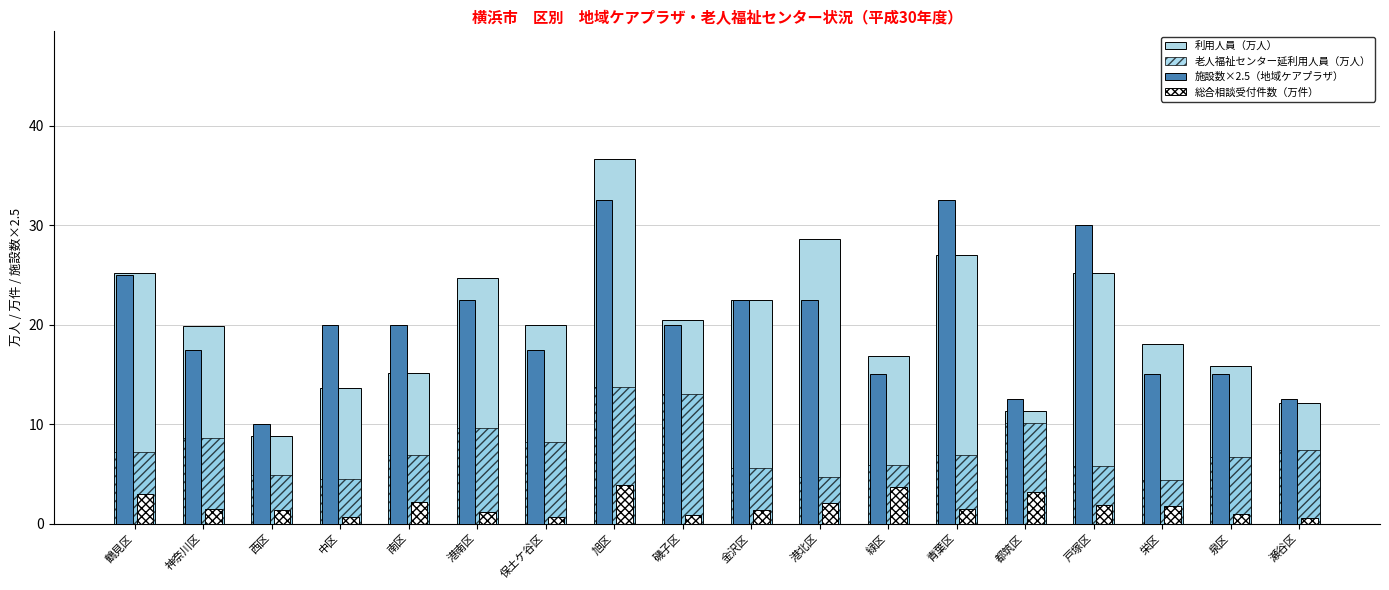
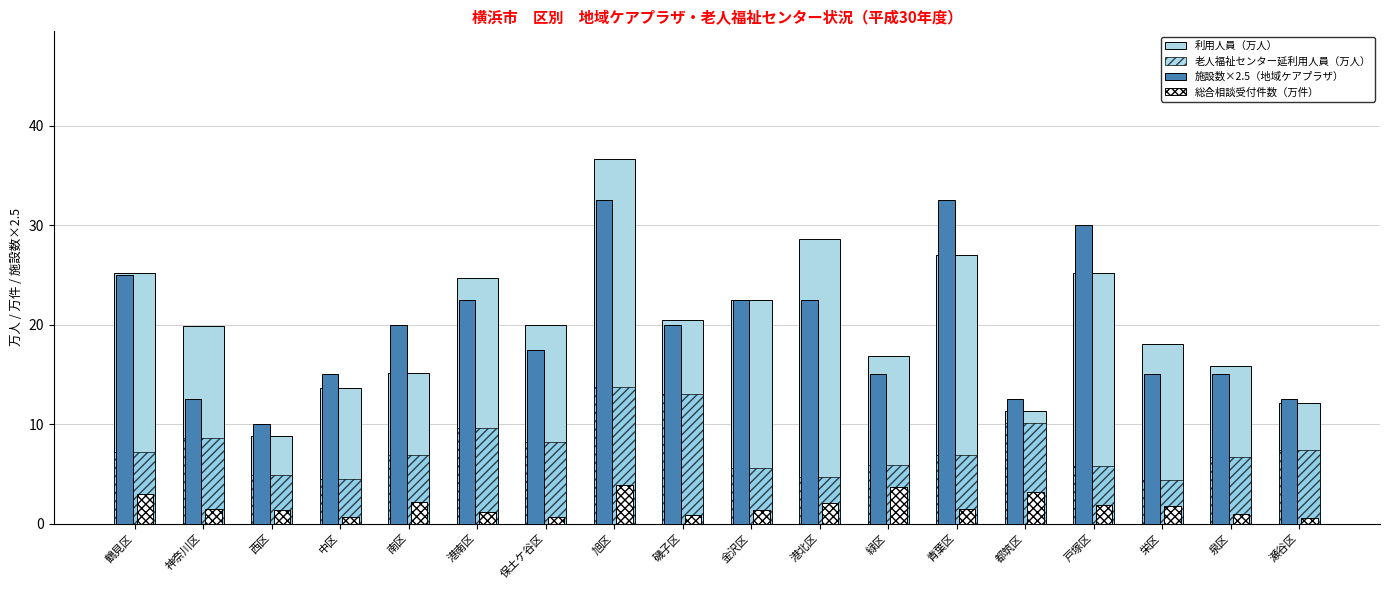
  {
    "施設数×2.5（地域ケアプラザ）": {
      "鶴見区": 25,
-     "神奈川区": 18,
+     "神奈川区": 13,
      "西区": 10,
-     "中区": 20,
+     "中区": 15,
      "南区": 20,
      "金沢区": 23,
      "青葉区": 33,
      "都筑区": 13,
      "戸塚区": 30,
      "瀬谷区": 13
    }
  }
